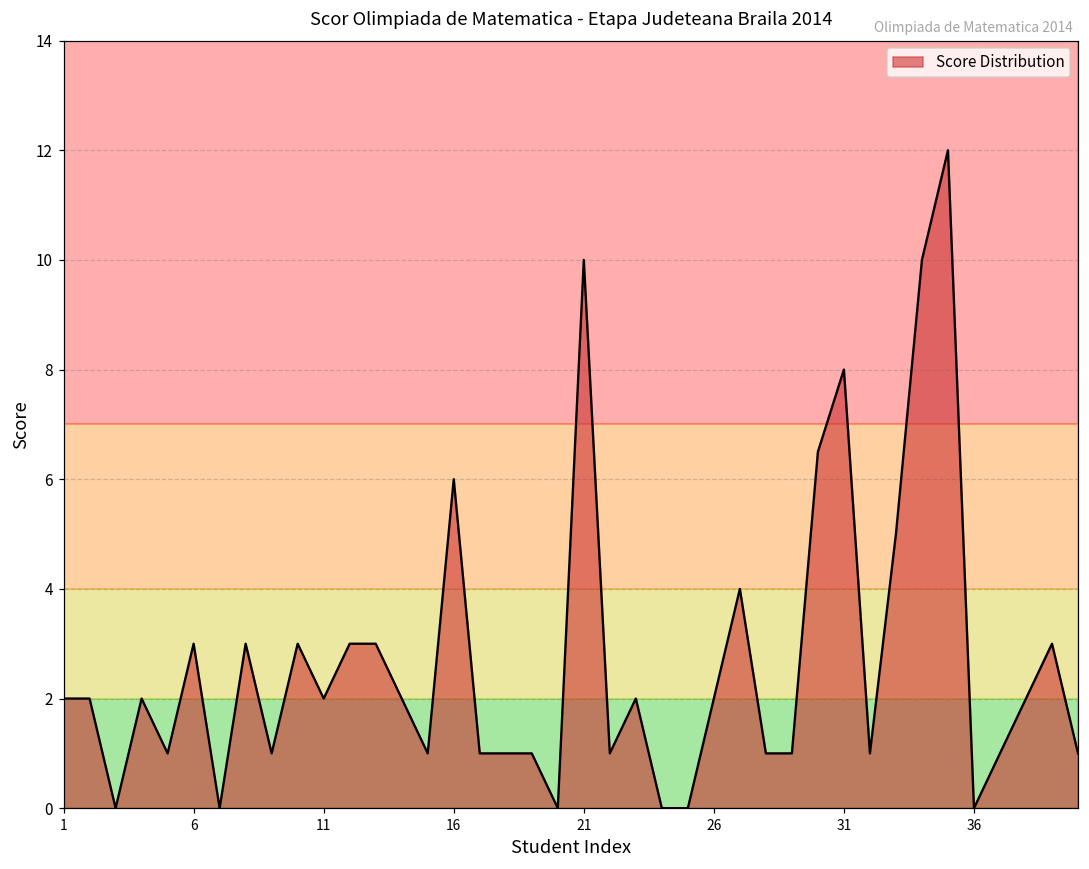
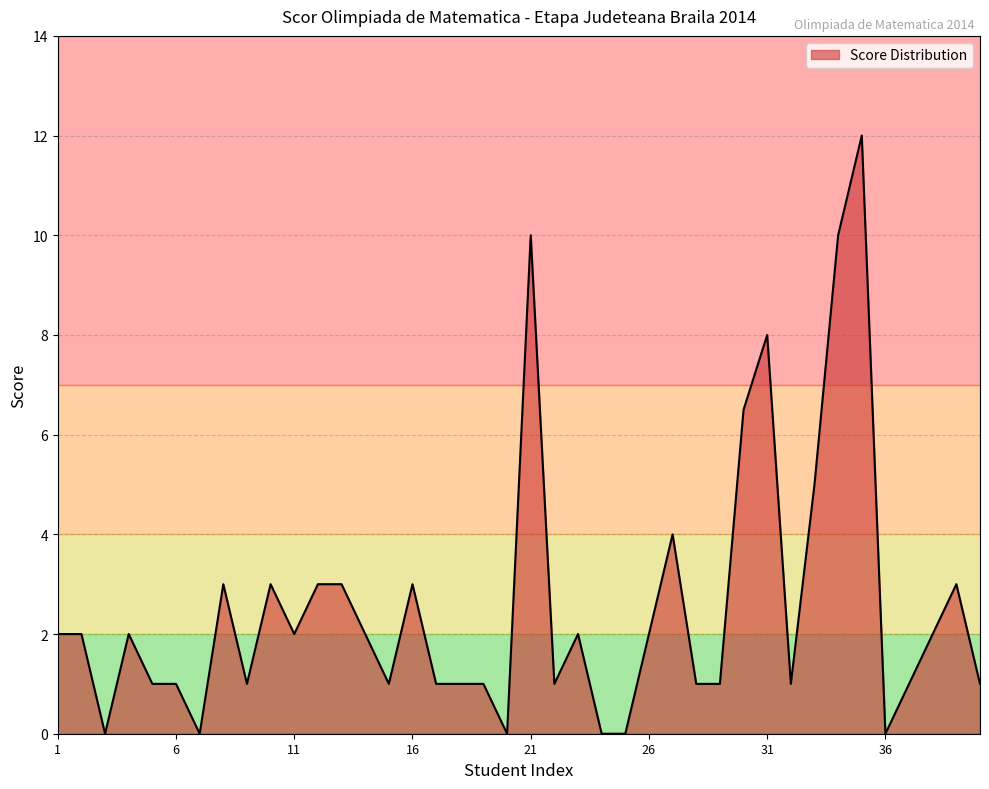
  {
    "1": 2,
-   "6": 3,
+   "6": 1,
    "11": 2,
-   "16": 6,
+   "16": 3,
    "21": 10,
    "26": 2,
    "31": 8,
    "36": 0
  }
